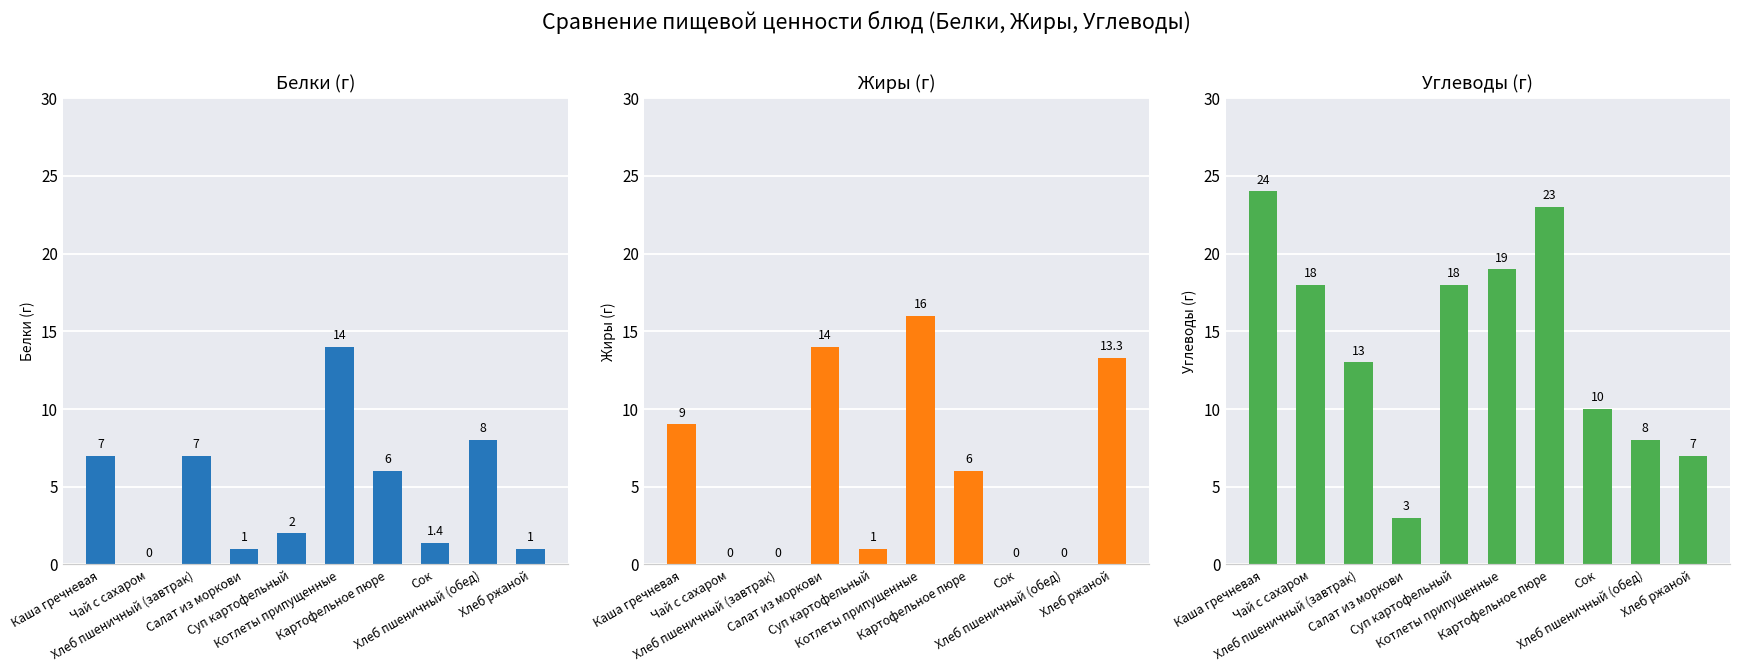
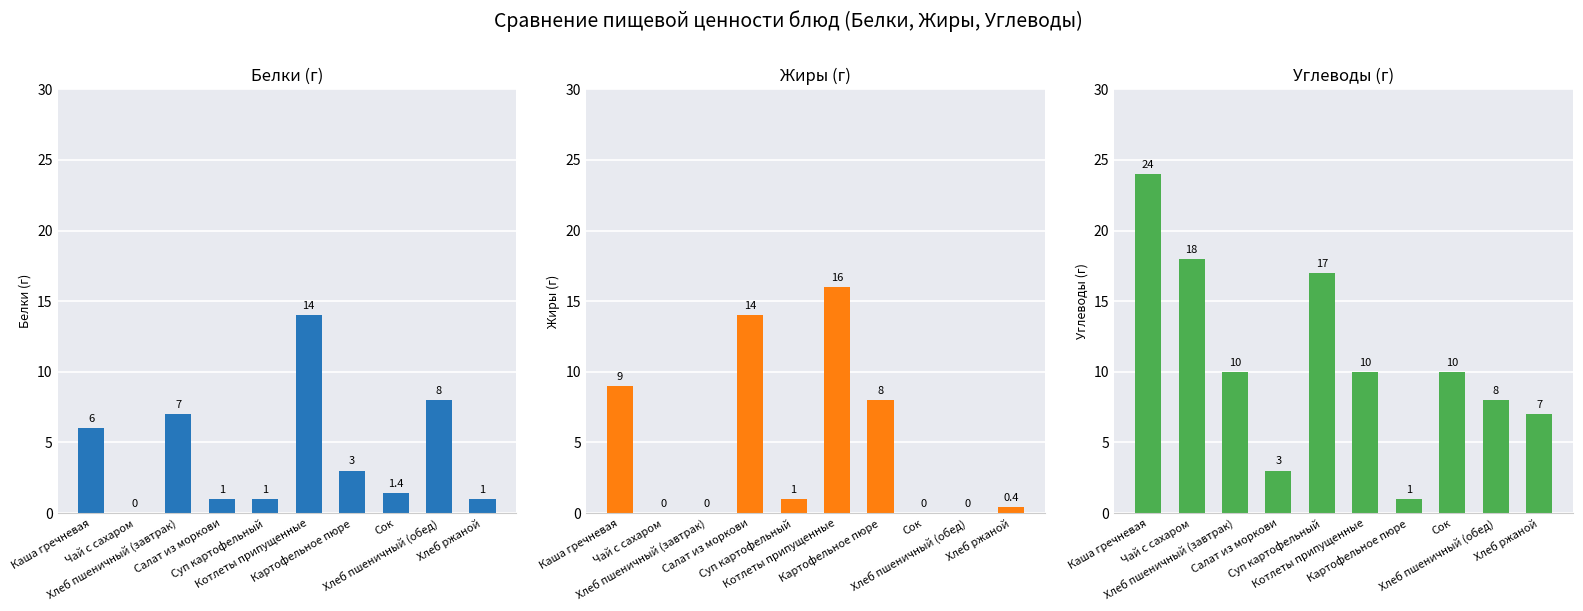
  {
    "Белки (г)": {
-     "Каша гречневая": 7,
+     "Каша гречневая": 6,
      "Чай с сахаром": 0,
      "Хлеб пшеничный (завтрак)": 7,
      "Салат из моркови": 1,
-     "Суп картофельный": 2,
+     "Суп картофельный": 1,
      "Котлеты припущенные": 14,
-     "Картофельное пюре": 6,
+     "Картофельное пюре": 3,
      "Сок": 1.4,
      "Хлеб пшеничный (обед)": 8,
      "Хлеб ржаной": 1
    },
    "Жиры (г)": {
      "Каша гречневая": 9,
      "Чай с сахаром": 0,
      "Хлеб пшеничный (завтрак)": 0,
      "Салат из моркови": 14,
      "Суп картофельный": 1,
      "Котлеты припущенные": 16,
-     "Картофельное пюре": 6,
+     "Картофельное пюре": 8,
      "Сок": 0,
      "Хлеб пшеничный (обед)": 0,
-     "Хлеб ржаной": 13.3
+     "Хлеб ржаной": 0.4
    },
    "Углеводы (г)": {
      "Каша гречневая": 24,
      "Чай с сахаром": 18,
-     "Хлеб пшеничный (завтрак)": 13,
+     "Хлеб пшеничный (завтрак)": 10,
      "Салат из моркови": 3,
-     "Суп картофельный": 18,
-     "Котлеты припущенные": 19,
-     "Картофельное пюре": 23,
+     "Суп картофельный": 17,
+     "Котлеты припущенные": 10,
+     "Картофельное пюре": 1,
      "Сок": 10,
      "Хлеб пшеничный (обед)": 8,
      "Хлеб ржаной": 7
    }
  }
